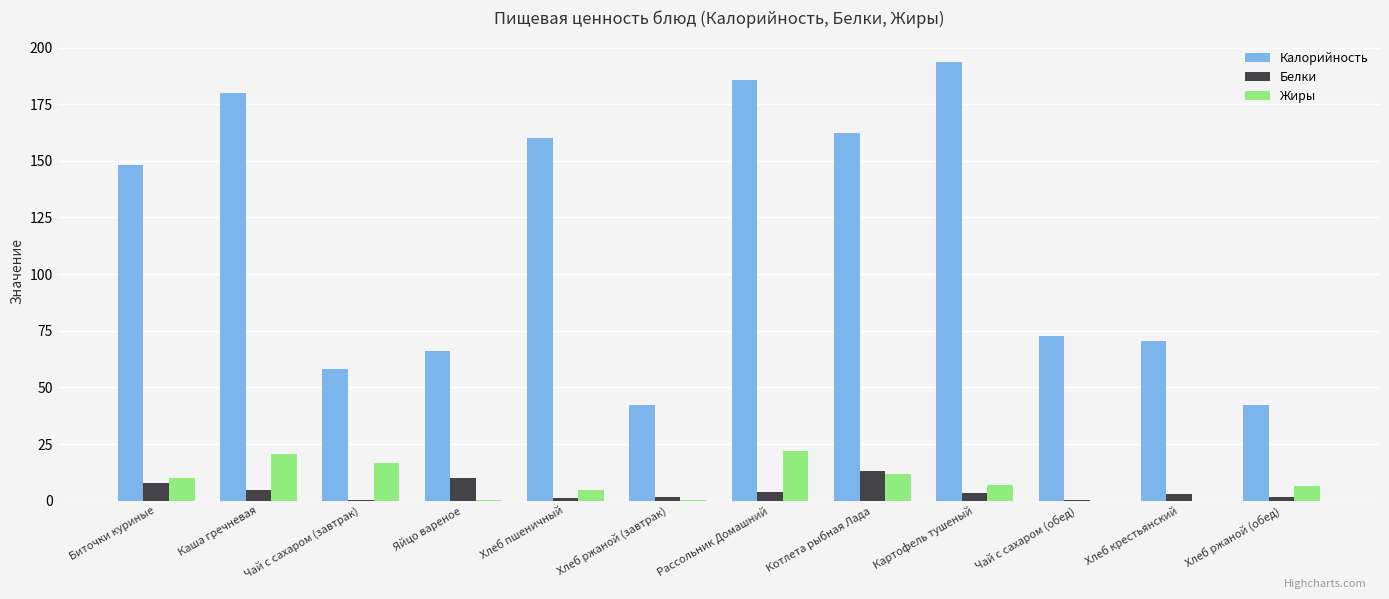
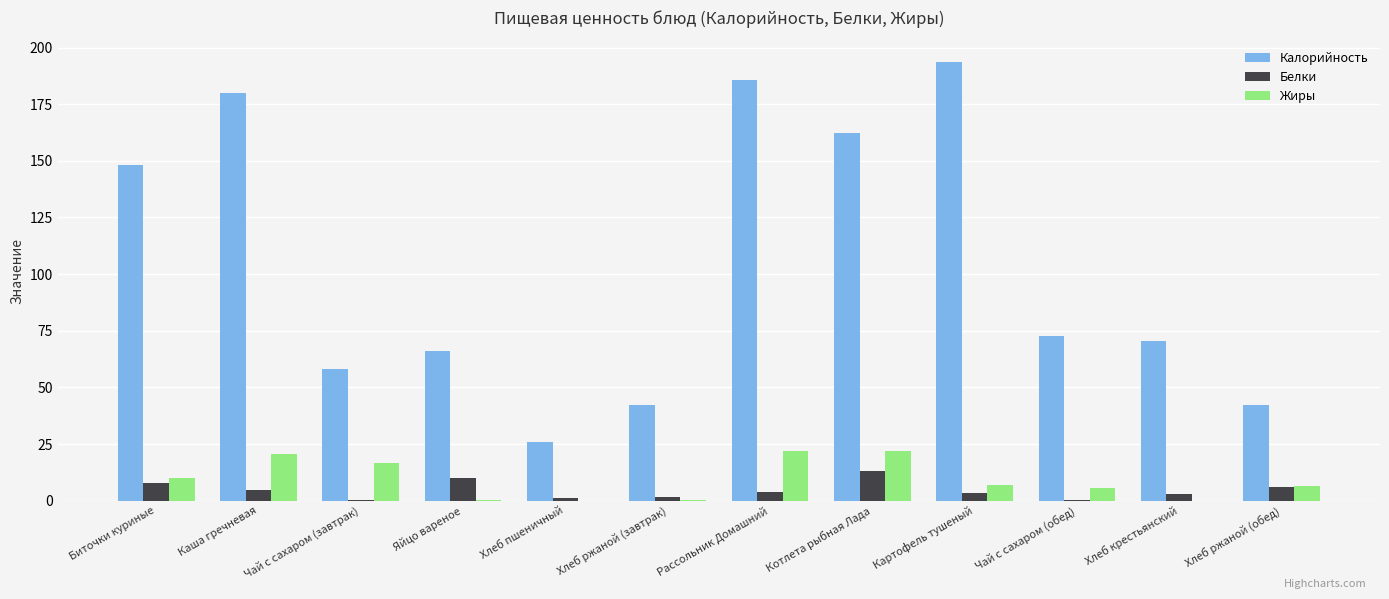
  {
    "Калорийность": {
      "Биточки куриные": 148,
      "Каша гречневая": 180,
      "Чай с сахаром (завтрак)": 58,
      "Яйцо вареное": 66,
-     "Хлеб пшеничный": 160,
+     "Хлеб пшеничный": 26,
      "Хлеб ржаной (завтрак)": 42,
      "Рассольник Домашний": 186,
      "Котлета рыбная Лада": 162,
      "Картофель тушеный": 194,
      "Чай с сахаром (обед)": 73,
      "Хлеб крестьянский": 71,
      "Хлеб ржаной (обед)": 42
    },
    "Белки": {
      "Биточки куриные": 8,
      "Каша гречневая": 5,
      "Яйцо вареное": 10,
      "Хлеб ржаной (завтрак)": 2,
      "Рассольник Домашний": 4,
      "Котлета рыбная Лада": 13,
      "Картофель тушеный": 3,
      "Хлеб крестьянский": 3,
-     "Хлеб ржаной (обед)": 2
+     "Хлеб ржаной (обед)": 6
    },
    "Жиры": {
      "Биточки куриные": 10,
      "Каша гречневая": 21,
      "Чай с сахаром (завтрак)": 17,
-     "Хлеб пшеничный": 5,
+     "Хлеб пшеничный": 0,
      "Рассольник Домашний": 22,
-     "Котлета рыбная Лада": 12,
+     "Котлета рыбная Лада": 22,
      "Картофель тушеный": 7,
-     "Чай с сахаром (обед)": 0,
+     "Чай с сахаром (обед)": 5,
      "Хлеб крестьянский": 0,
      "Хлеб ржаной (обед)": 6
    }
  }
